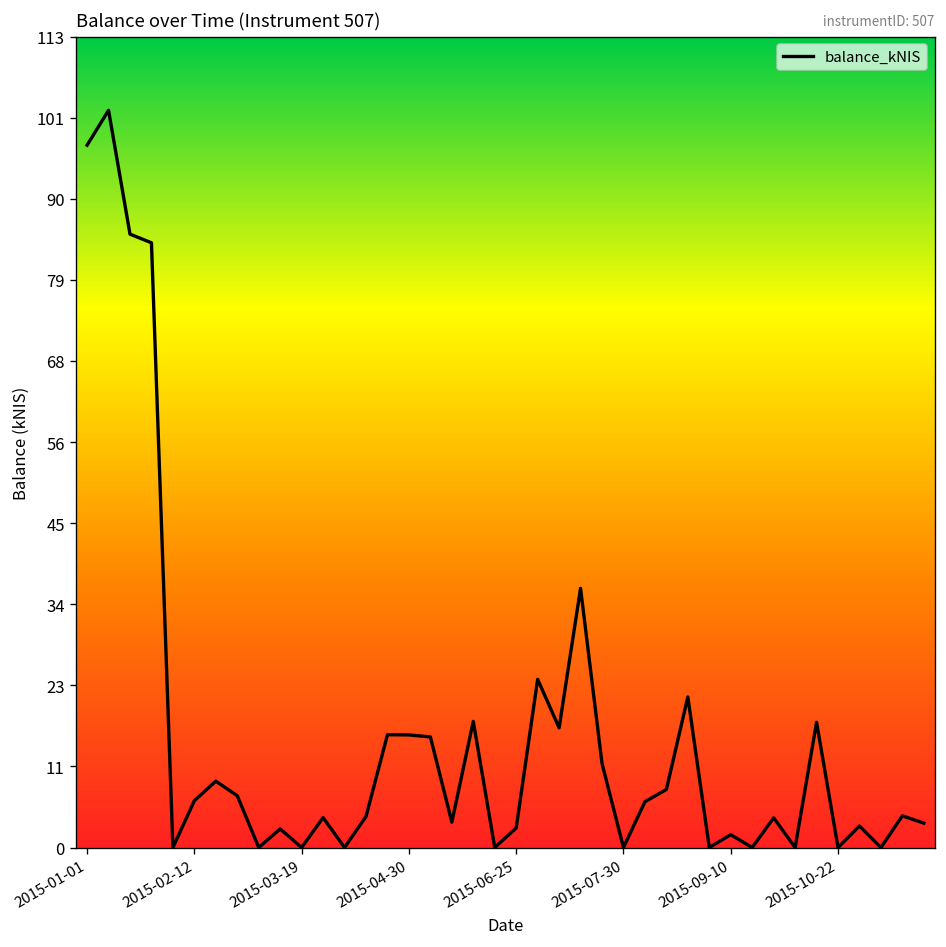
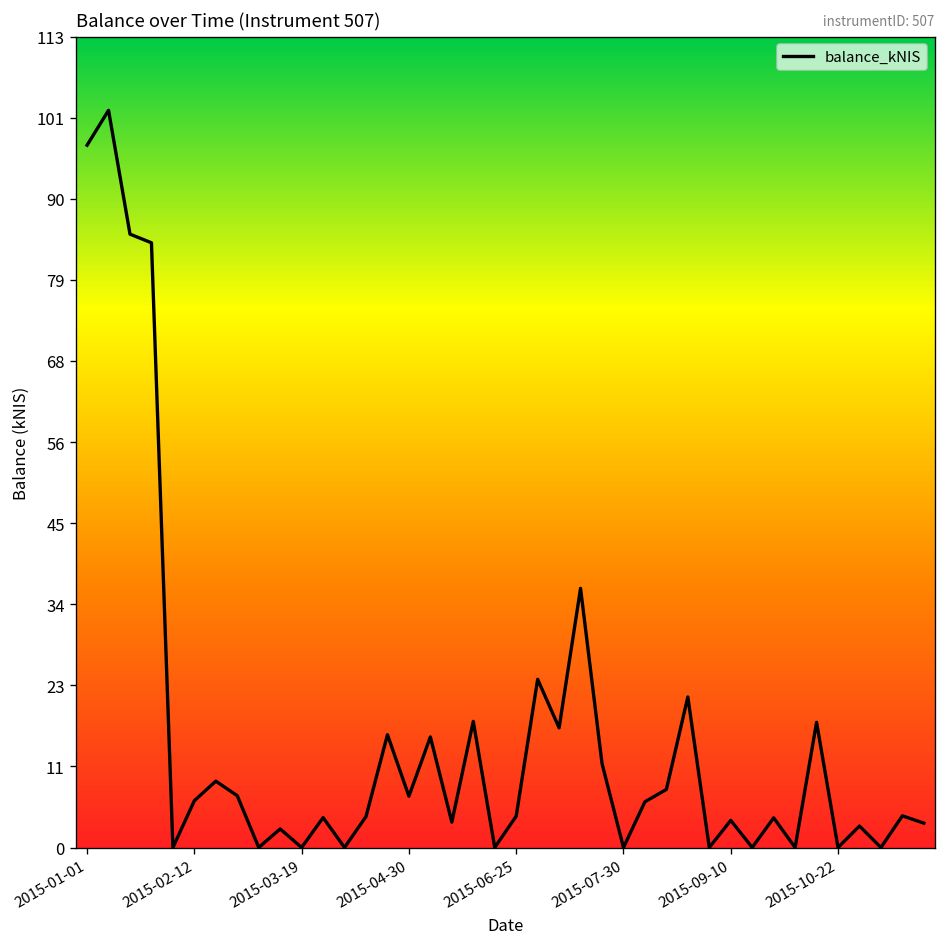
  {
    "2015-01-01": 98,
    "2015-02-12": 7,
    "2015-03-19": 0,
-   "2015-04-30": 16,
-   "2015-06-25": 3,
+   "2015-04-30": 7,
+   "2015-06-25": 4,
    "2015-07-30": 0,
-   "2015-09-10": 2,
+   "2015-09-10": 4,
    "2015-10-22": 0
  }
